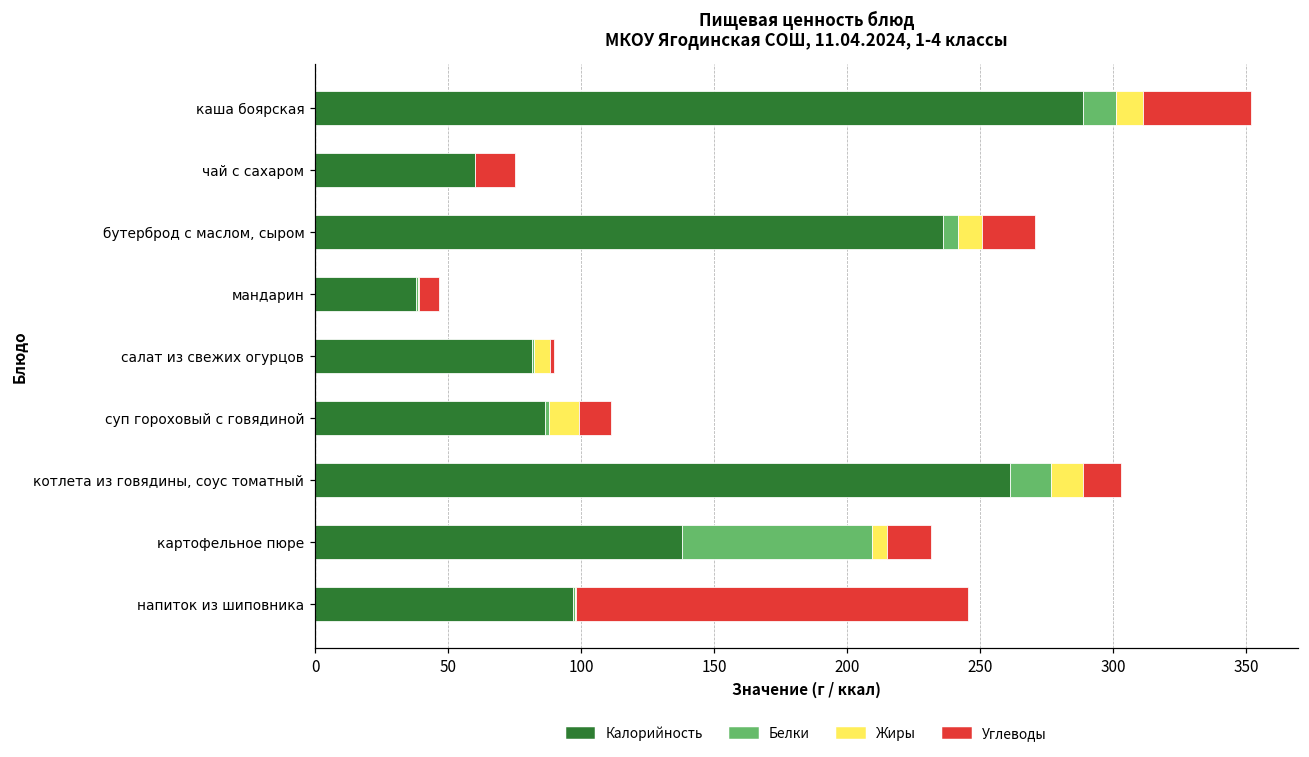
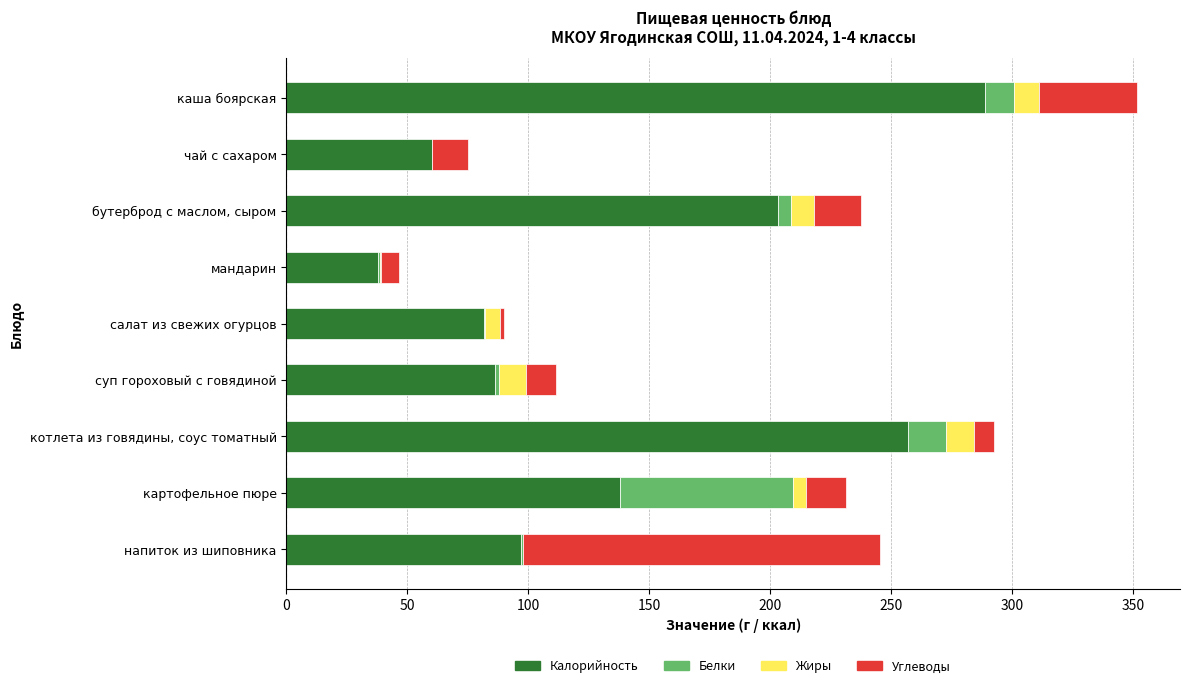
  {
    "Калорийность": {
      "каша боярская": 289,
      "чай с сахаром": 60,
-     "бутерброд с маслом, сыром": 236,
+     "бутерброд с маслом, сыром": 203,
      "мандарин": 38,
      "салат из свежих огурцов": 82,
      "суп гороховый с говядиной": 86,
-     "котлета из говядины, соус томатный": 261,
+     "котлета из говядины, соус томатный": 257,
      "картофельное пюре": 138,
      "напиток из шиповника": 97
    },
    "Белки": {
      "каша боярская": 12,
      "бутерброд с маслом, сыром": 6,
      "суп гороховый с говядиной": 1,
      "котлета из говядины, соус томатный": 16,
      "картофельное пюре": 71
    },
    "Жиры": {
      "каша боярская": 10,
      "чай с сахаром": 0,
      "бутерброд с маслом, сыром": 9,
      "салат из свежих огурцов": 6,
      "суп гороховый с говядиной": 12,
      "котлета из говядины, соус томатный": 12,
      "картофельное пюре": 6
    },
    "Углеводы": {
      "каша боярская": 41,
      "чай с сахаром": 15,
      "бутерброд с маслом, сыром": 20,
      "мандарин": 8,
      "салат из свежих огурцов": 2,
      "суп гороховый с говядиной": 12,
-     "котлета из говядины, соус томатный": 14,
+     "котлета из говядины, соус томатный": 8,
      "картофельное пюре": 16,
      "напиток из шиповника": 147
    }
  }
